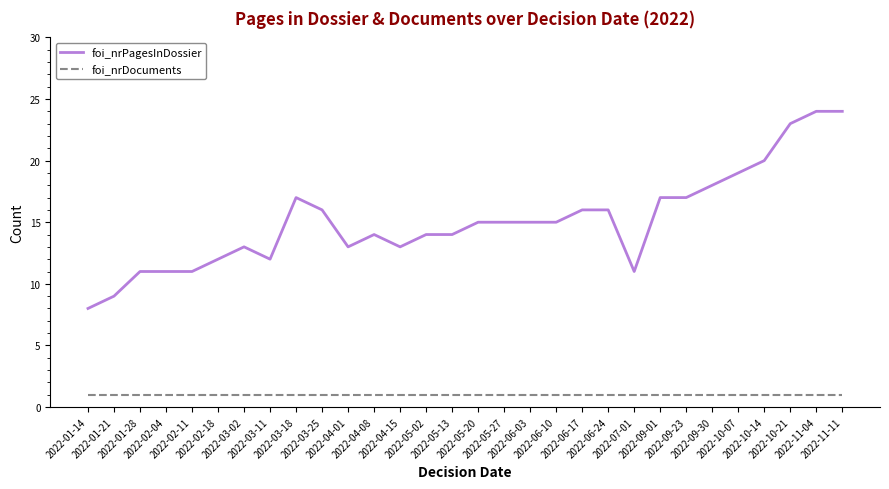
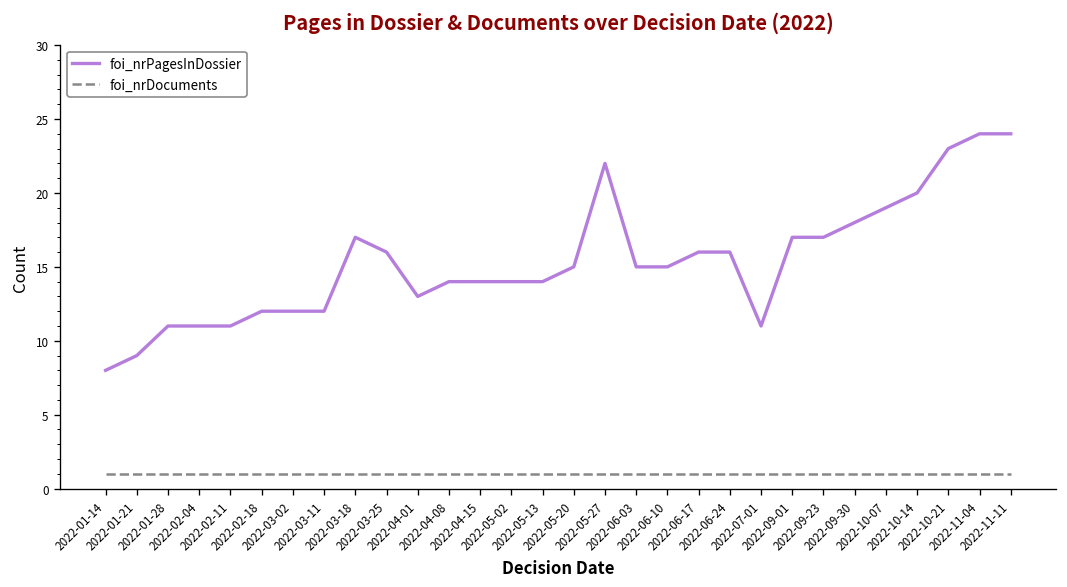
  {
    "foi_nrPagesInDossier": {
      "2022-01-14": 8,
      "2022-01-21": 9,
      "2022-01-28": 11,
      "2022-02-04": 11,
      "2022-02-11": 11,
      "2022-02-18": 12,
-     "2022-03-02": 13,
+     "2022-03-02": 12,
      "2022-03-11": 12,
      "2022-03-18": 17,
      "2022-03-25": 16,
      "2022-04-01": 13,
      "2022-04-08": 14,
-     "2022-04-15": 13,
+     "2022-04-15": 14,
      "2022-05-02": 14,
      "2022-05-13": 14,
      "2022-05-20": 15,
-     "2022-05-27": 15,
+     "2022-05-27": 22,
      "2022-06-03": 15,
      "2022-06-10": 15,
      "2022-06-17": 16,
      "2022-06-24": 16,
      "2022-07-01": 11,
      "2022-09-01": 17,
      "2022-09-23": 17,
      "2022-09-30": 18,
      "2022-10-07": 19,
      "2022-10-14": 20,
      "2022-10-21": 23,
      "2022-11-04": 24,
      "2022-11-11": 24
    },
    "foi_nrDocuments": {
      "2022-01-14": 1,
      "2022-01-21": 1,
      "2022-01-28": 1,
      "2022-02-04": 1,
      "2022-02-11": 1,
      "2022-02-18": 1,
      "2022-03-02": 1,
      "2022-03-11": 1,
      "2022-03-18": 1,
      "2022-03-25": 1,
      "2022-04-01": 1,
      "2022-04-08": 1,
      "2022-04-15": 1,
      "2022-05-02": 1,
      "2022-05-13": 1,
      "2022-05-20": 1,
      "2022-05-27": 1,
      "2022-06-03": 1,
      "2022-06-10": 1,
      "2022-06-17": 1,
      "2022-06-24": 1,
      "2022-07-01": 1,
      "2022-09-01": 1,
      "2022-09-23": 1,
      "2022-09-30": 1,
      "2022-10-07": 1,
      "2022-10-14": 1,
      "2022-10-21": 1,
      "2022-11-04": 1,
      "2022-11-11": 1
    }
  }
